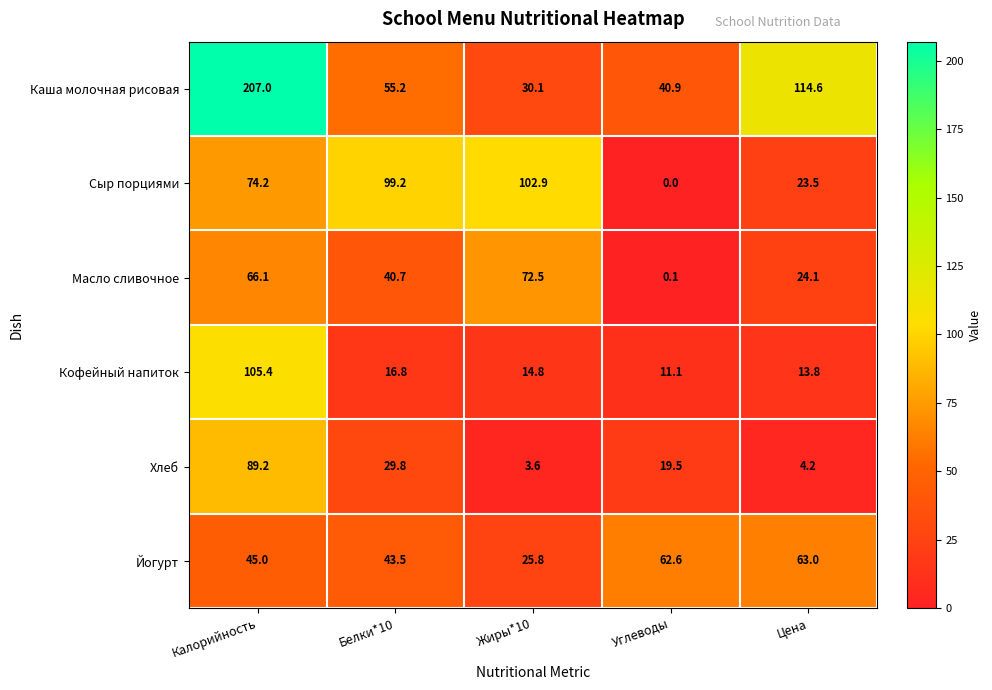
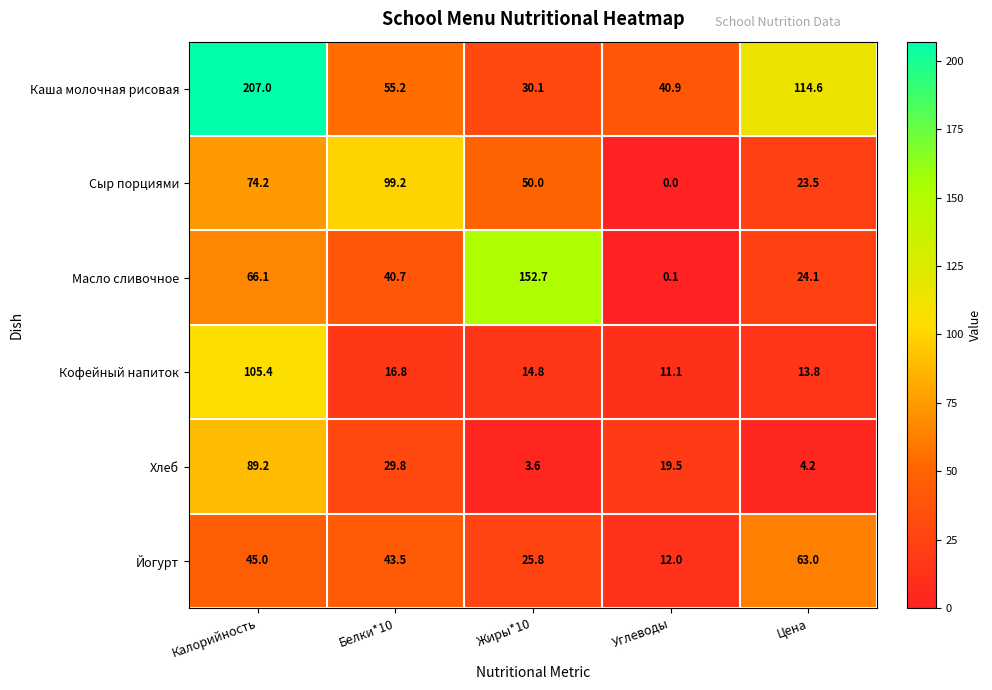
  {
    "Каша молочная рисовая": {
      "Калорийность": 207.0,
      "Белки*10": 55.2,
      "Жиры*10": 30.1,
      "Углеводы": 40.9,
      "Цена": 114.6
    },
    "Сыр порциями": {
      "Калорийность": 74.2,
      "Белки*10": 99.2,
-     "Жиры*10": 102.9,
+     "Жиры*10": 50.0,
      "Углеводы": 0.0,
      "Цена": 23.5
    },
    "Масло сливочное": {
      "Калорийность": 66.1,
      "Белки*10": 40.7,
-     "Жиры*10": 72.5,
+     "Жиры*10": 152.7,
      "Углеводы": 0.1,
      "Цена": 24.1
    },
    "Кофейный напиток": {
      "Калорийность": 105.4,
      "Белки*10": 16.8,
      "Жиры*10": 14.8,
      "Углеводы": 11.1,
      "Цена": 13.8
    },
    "Хлеб": {
      "Калорийность": 89.2,
      "Белки*10": 29.8,
      "Жиры*10": 3.6,
      "Углеводы": 19.5,
      "Цена": 4.2
    },
    "Йогурт": {
      "Калорийность": 45.0,
      "Белки*10": 43.5,
      "Жиры*10": 25.8,
-     "Углеводы": 62.6,
+     "Углеводы": 12.0,
      "Цена": 63.0
    }
  }
